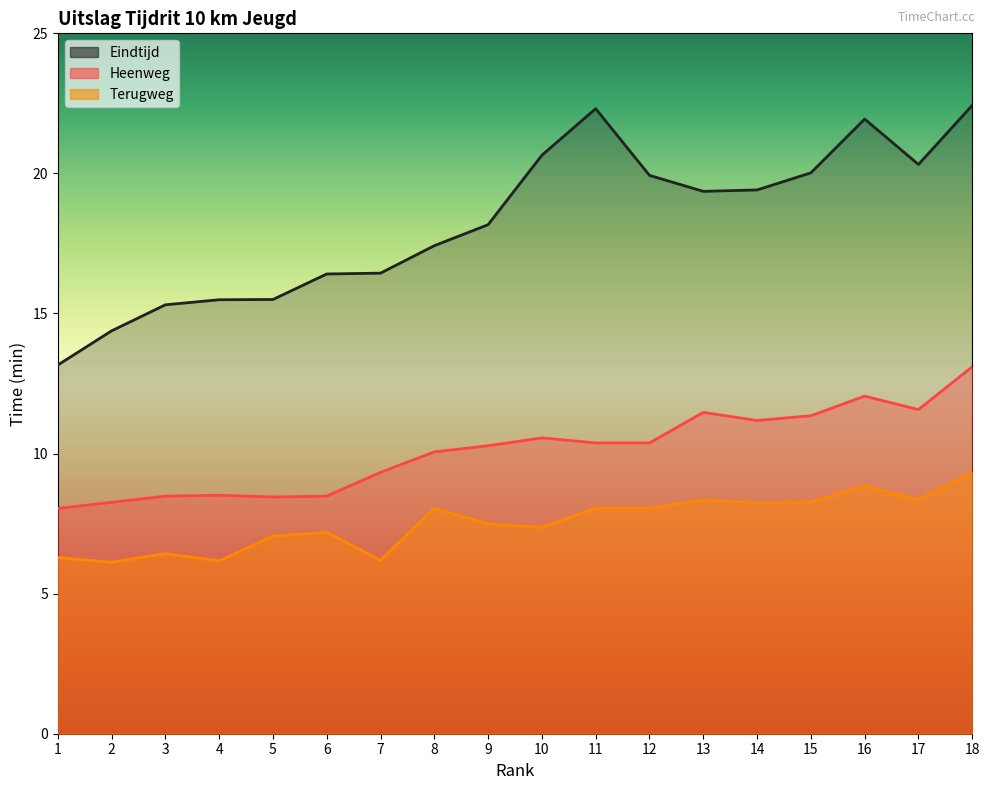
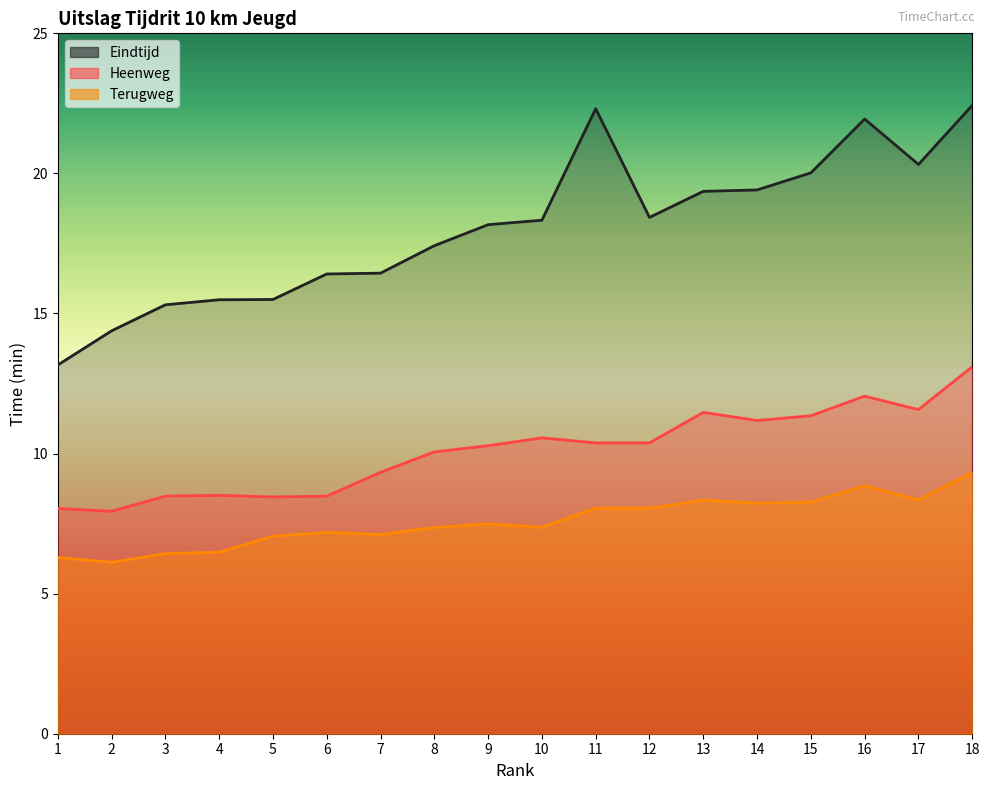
  {
    "Eindtijd": {
      "1": 13.2,
      "2": 14.4,
      "3": 15.3,
      "4": 15.5,
      "5": 15.5,
      "6": 16.4,
      "7": 16.4,
      "8": 17.4,
      "9": 18.2,
-     "10": 20.7,
+     "10": 18.3,
      "11": 22.3,
-     "12": 19.9,
+     "12": 18.4,
      "13": 19.4,
      "14": 19.4,
      "15": 20.0,
      "16": 21.9,
      "17": 20.3,
      "18": 22.4
    },
    "Heenweg": {
      "1": 8.0,
-     "2": 8.3,
+     "2": 7.9,
      "3": 8.5,
      "4": 8.5,
      "5": 8.5,
      "6": 8.5,
      "7": 9.3,
      "8": 10.1,
      "9": 10.3,
      "10": 10.6,
      "11": 10.4,
      "12": 10.4,
      "13": 11.5,
      "14": 11.2,
      "15": 11.4,
      "16": 12.1,
      "17": 11.6,
      "18": 13.1
    },
    "Terugweg": {
      "1": 6.3,
      "2": 6.1,
      "3": 6.4,
-     "4": 6.2,
+     "4": 6.5,
      "5": 7.1,
      "6": 7.2,
-     "7": 6.2,
-     "8": 8.0,
+     "7": 7.1,
+     "8": 7.4,
      "9": 7.5,
      "10": 7.4,
      "11": 8.1,
      "12": 8.1,
      "13": 8.3,
      "14": 8.2,
      "15": 8.3,
      "16": 8.9,
      "17": 8.4,
      "18": 9.3
    }
  }
